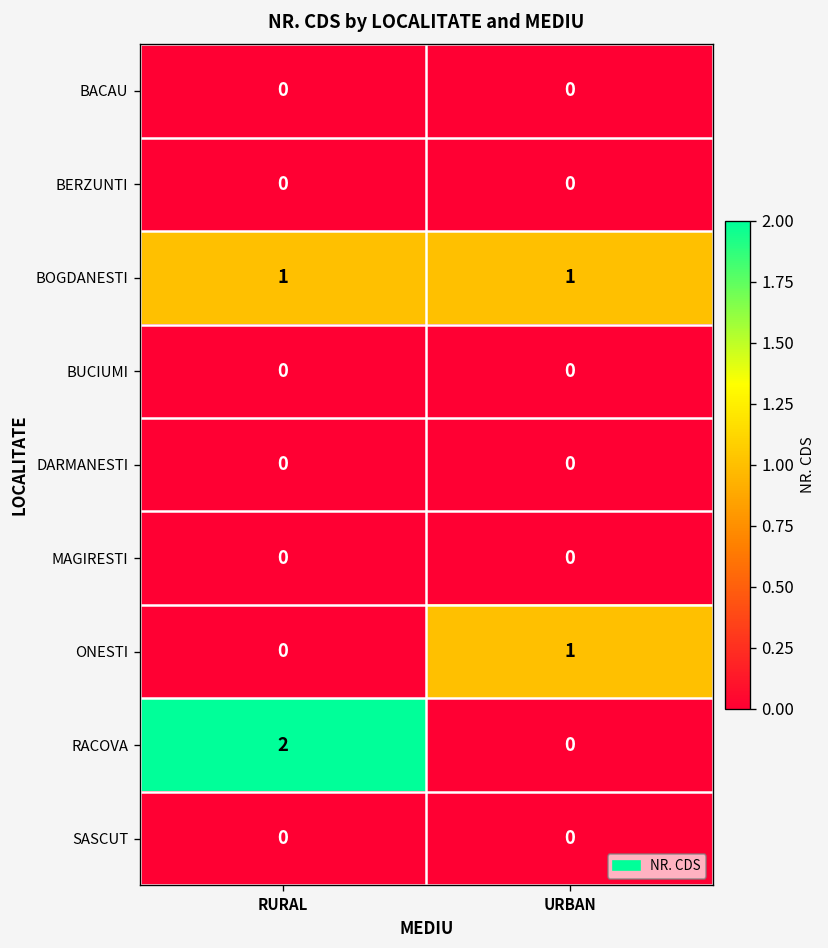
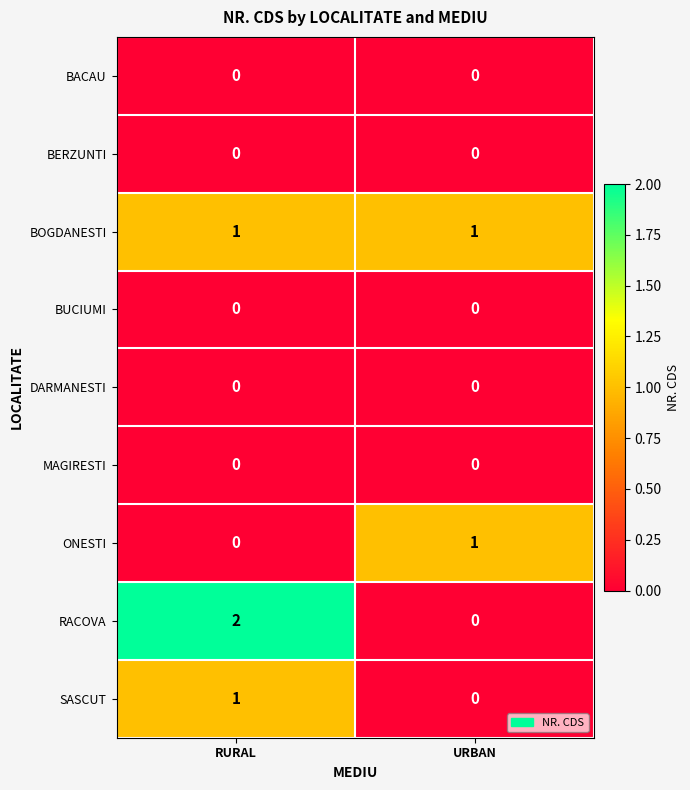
  {
    "BACAU": {
      "RURAL": 0,
      "URBAN": 0
    },
    "BERZUNTI": {
      "RURAL": 0,
      "URBAN": 0
    },
    "BOGDANESTI": {
      "RURAL": 1,
      "URBAN": 1
    },
    "BUCIUMI": {
      "RURAL": 0,
      "URBAN": 0
    },
    "DARMANESTI": {
      "RURAL": 0,
      "URBAN": 0
    },
    "MAGIRESTI": {
      "RURAL": 0,
      "URBAN": 0
    },
    "ONESTI": {
      "RURAL": 0,
      "URBAN": 1
    },
    "RACOVA": {
      "RURAL": 2,
      "URBAN": 0
    },
    "SASCUT": {
-     "RURAL": 0,
+     "RURAL": 1,
      "URBAN": 0
    }
  }
